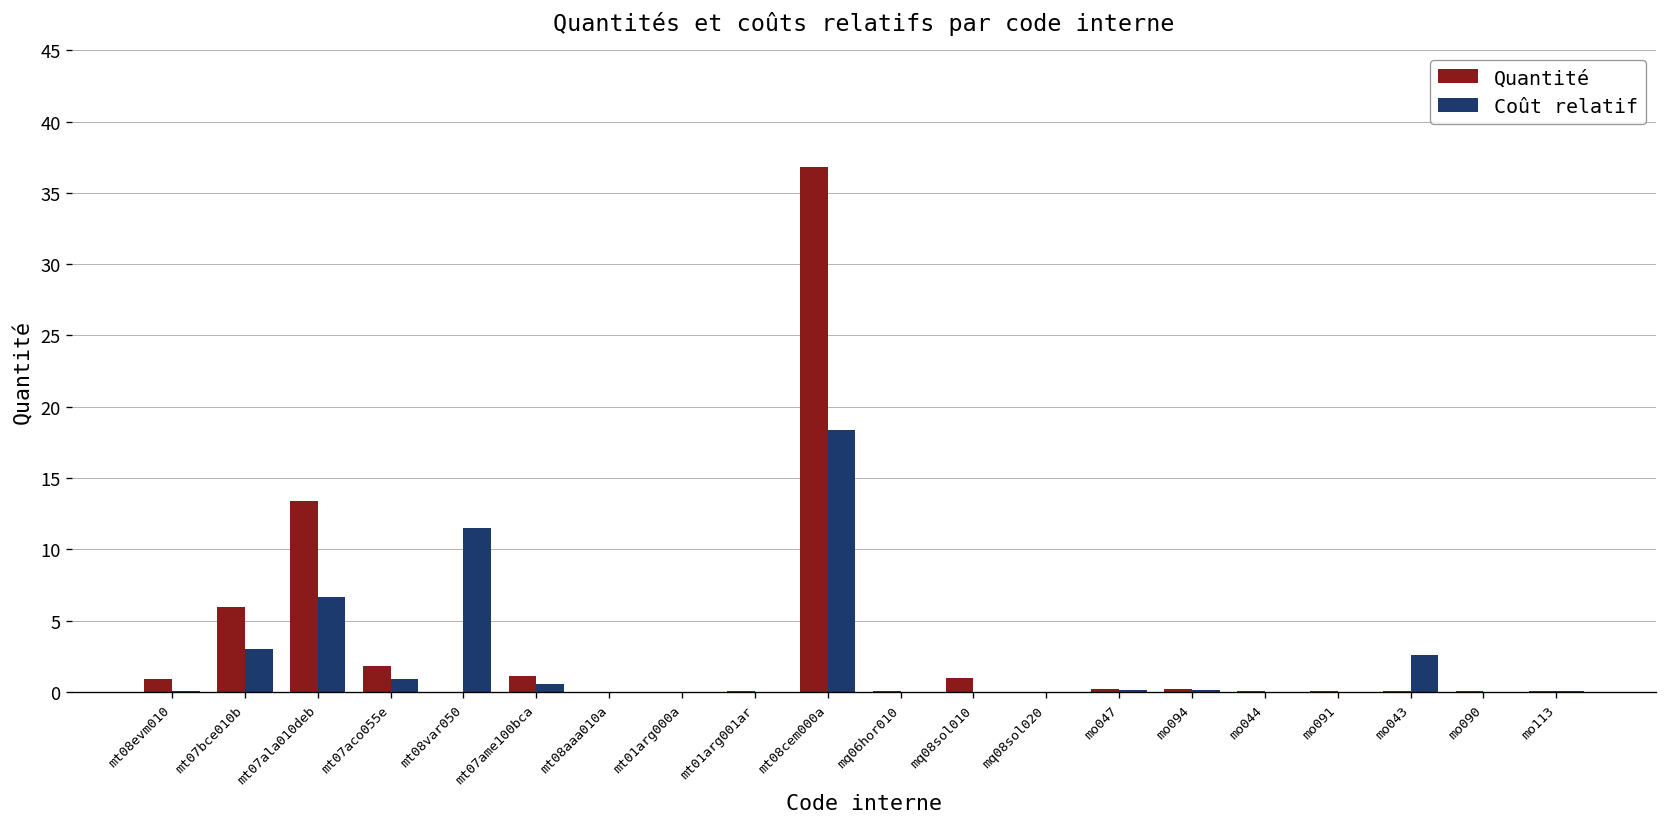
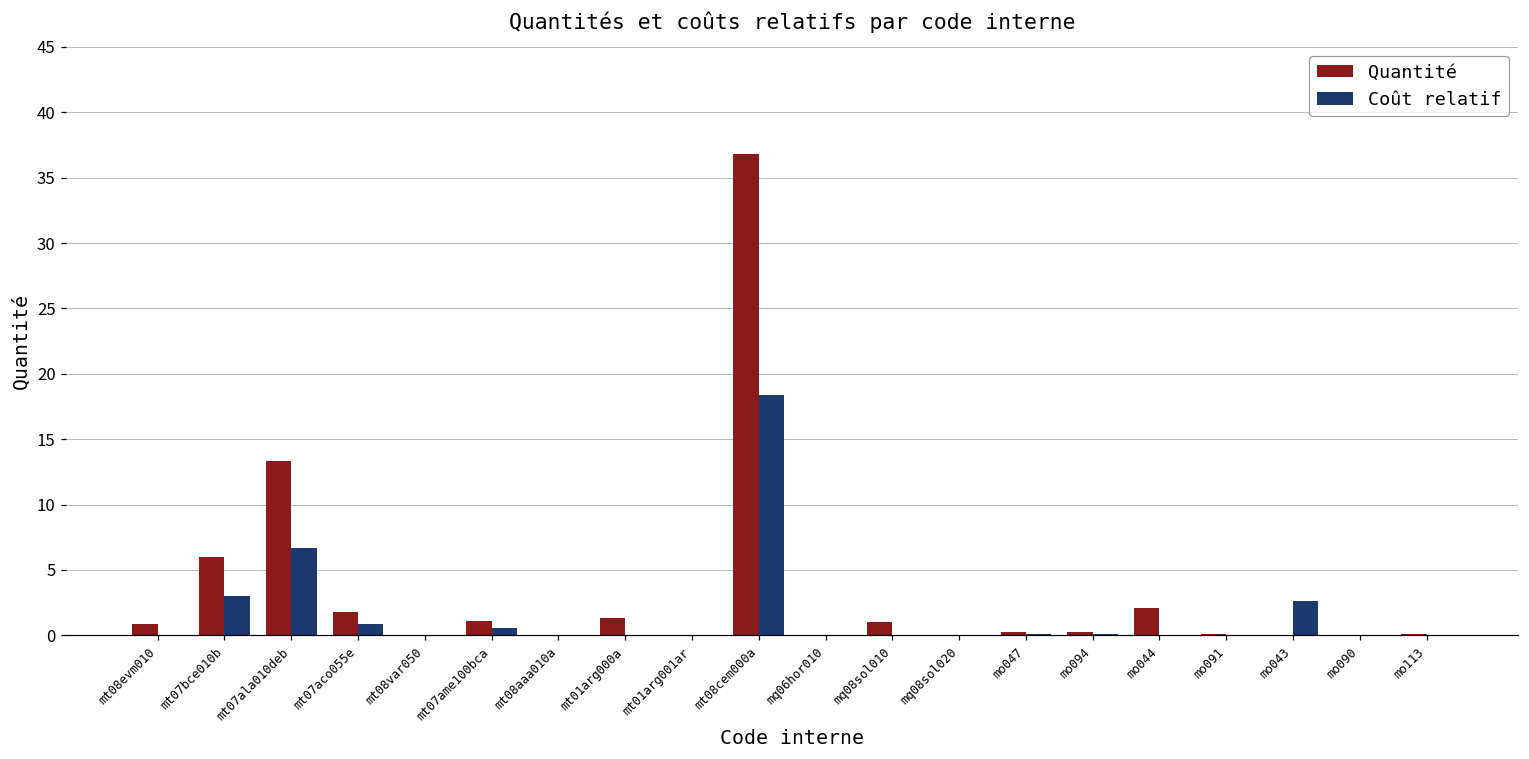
  {
    "Quantité": {
      "mt08evm010": 0.9,
      "mt07bce010b": 6.0,
      "mt07ala010deb": 13.4,
      "mt07aco055e": 1.8,
      "mt07ame100bca": 1.1,
-     "mt01arg000a": 0.0,
+     "mt01arg000a": 1.3,
      "mt08cem000a": 36.8,
      "mq08sol010": 1.0,
      "mo047": 0.2,
      "mo094": 0.2,
-     "mo044": 0.1
+     "mo044": 2.1
    },
    "Coût relatif": {
      "mt07bce010b": 3.0,
      "mt07ala010deb": 6.7,
      "mt07aco055e": 0.9,
-     "mt08var050": 11.5,
+     "mt08var050": 0.0,
      "mt07ame100bca": 0.6,
      "mt08cem000a": 18.4,
      "mo043": 2.6
    }
  }
